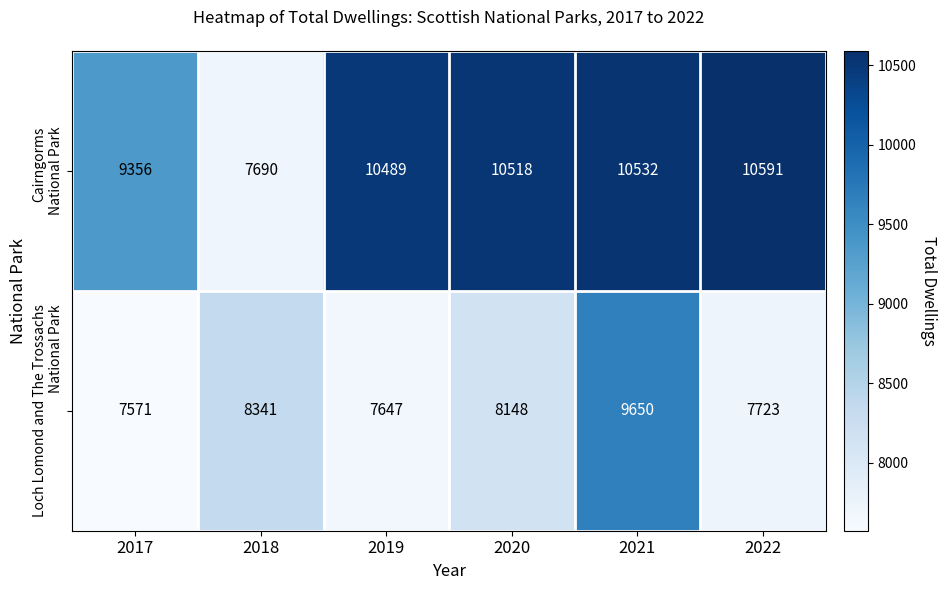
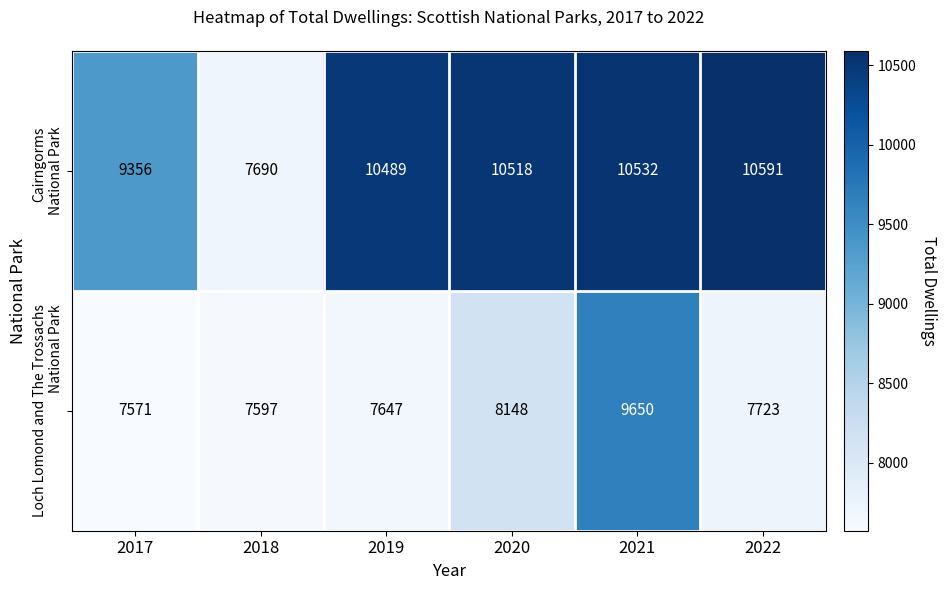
  {
    "Cairngorms National Park": {
      "2017": 9356,
      "2018": 7690,
      "2019": 10489,
      "2020": 10518,
      "2021": 10532,
      "2022": 10591
    },
    "Loch Lomond and The Trossachs National Park": {
      "2017": 7571,
-     "2018": 8341,
+     "2018": 7597,
      "2019": 7647,
      "2020": 8148,
      "2021": 9650,
      "2022": 7723
    }
  }
